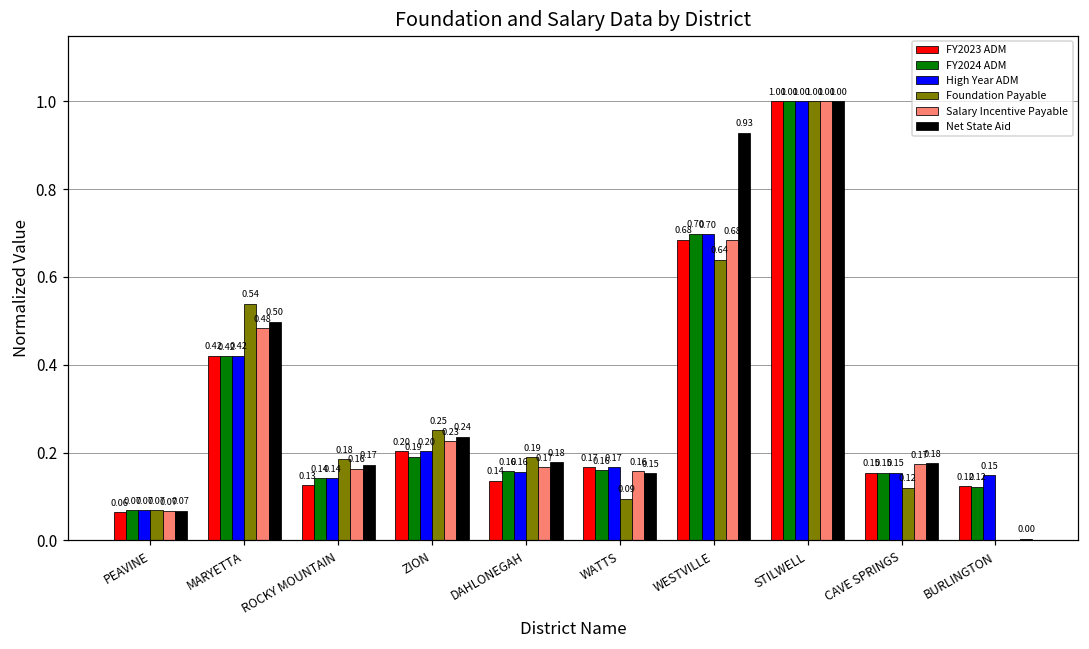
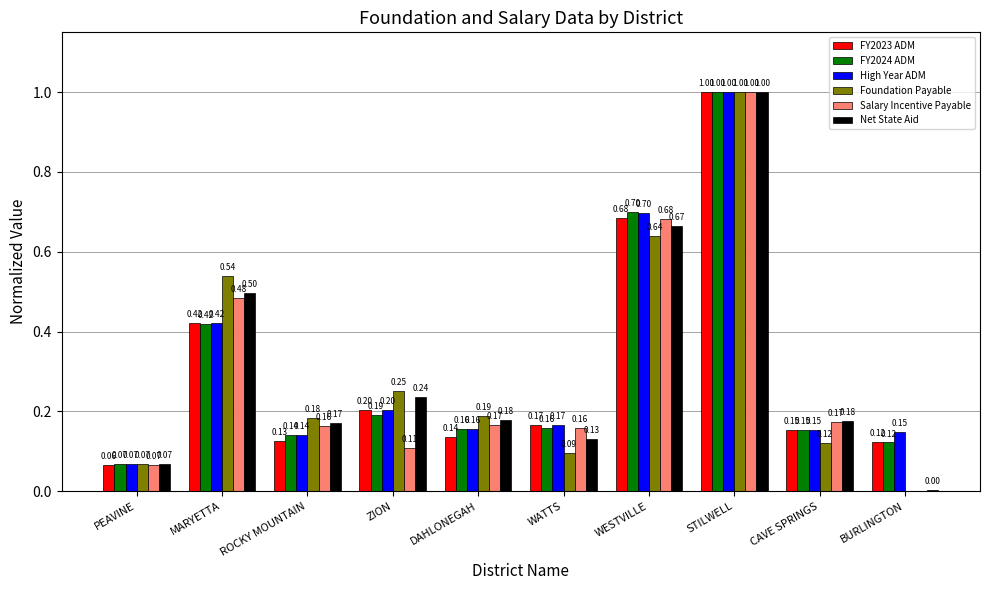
  {
    "FY2023 ADM": {
      "ROCKY MOUNTAIN": 0.13,
      "ZION": 0.20,
      "DAHLONEGAH": 0.14,
      "WESTVILLE": 0.68
    },
    "FY2024 ADM": {
      "ZION": 0.19
    },
    "High Year ADM": {
      "ZION": 0.20,
      "BURLINGTON": 0.15
    },
    "Foundation Payable": {
      "MARYETTA": 0.54,
      "ROCKY MOUNTAIN": 0.18,
      "ZION": 0.25,
      "DAHLONEGAH": 0.19,
      "WATTS": 0.09,
      "WESTVILLE": 0.64,
      "CAVE SPRINGS": 0.12
    },
    "Salary Incentive Payable": {
      "MARYETTA": 0.48,
-     "ZION": 0.23,
+     "ZION": 0.11,
      "WATTS": 0.16,
      "WESTVILLE": 0.68
    },
    "Net State Aid": {
      "MARYETTA": 0.50,
      "ZION": 0.24,
-     "WATTS": 0.15,
-     "WESTVILLE": 0.93,
+     "WATTS": 0.13,
+     "WESTVILLE": 0.67,
      "BURLINGTON": 0.00
    }
  }
